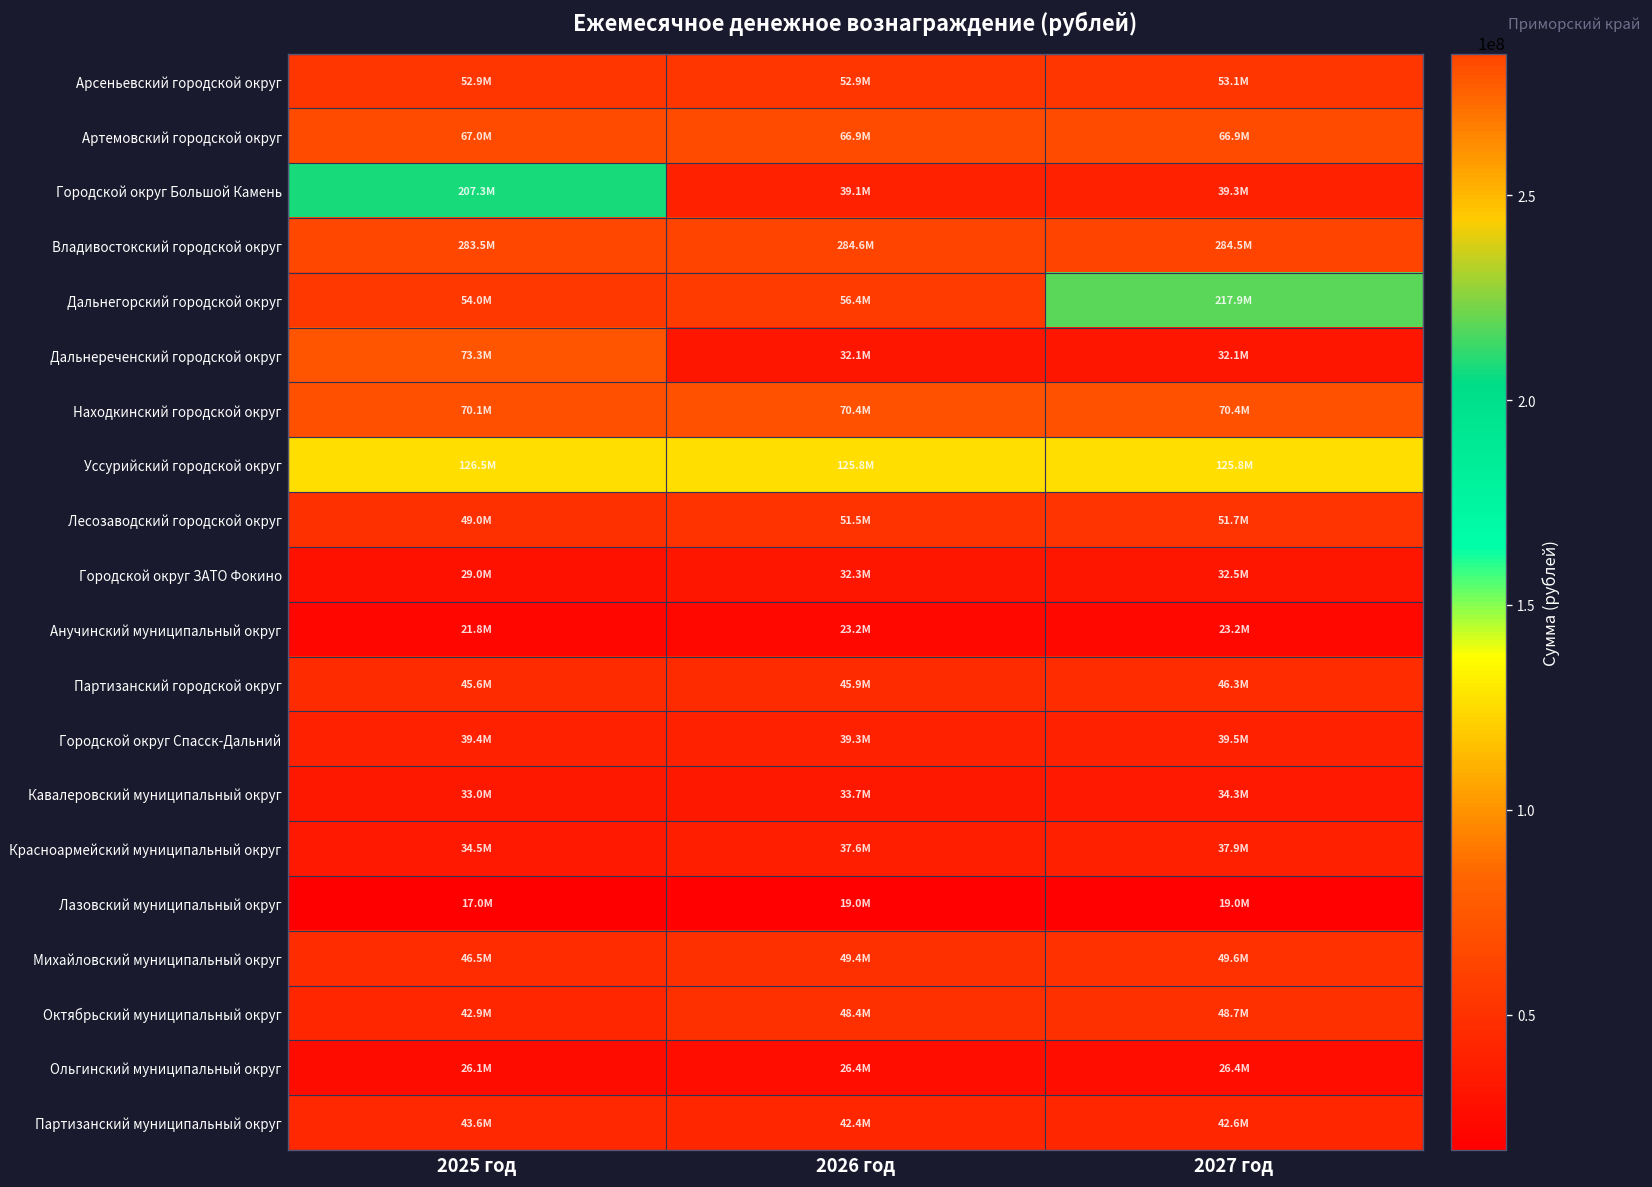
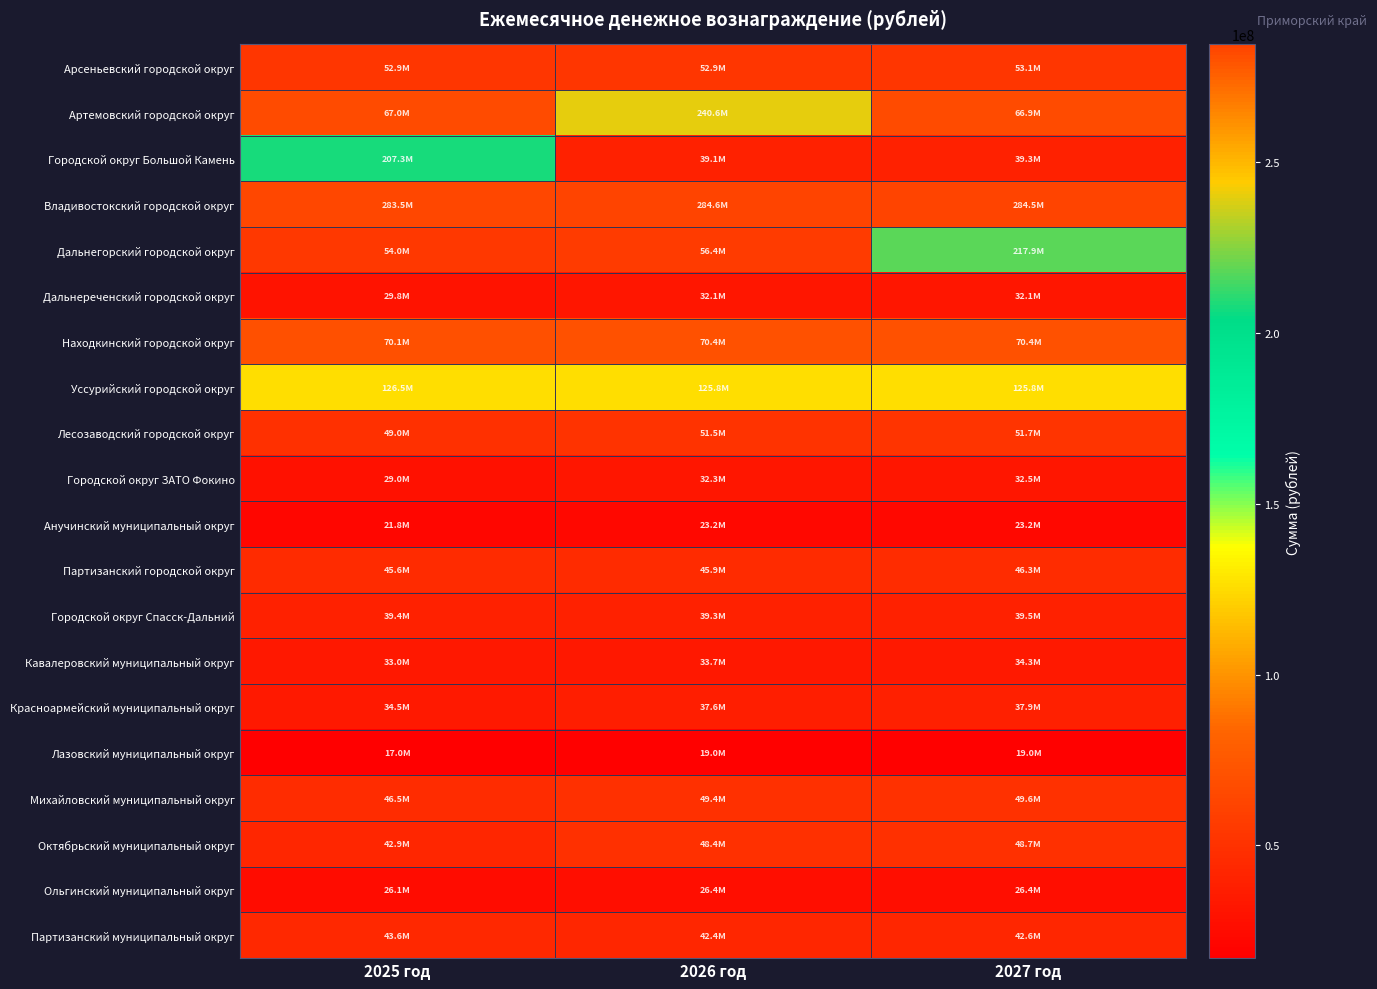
  {
    "Арсеньевский городской округ": {
      "2025 год": "52.9M",
      "2026 год": "52.9M",
      "2027 год": "53.1M"
    },
    "Артемовский городской округ": {
      "2025 год": "67.0M",
-     "2026 год": "66.9M",
+     "2026 год": "240.6M",
      "2027 год": "66.9M"
    },
    "Городской округ Большой Камень": {
      "2025 год": "207.3M",
      "2026 год": "39.1M",
      "2027 год": "39.3M"
    },
    "Владивостокский городской округ": {
      "2025 год": "283.5M",
      "2026 год": "284.6M",
      "2027 год": "284.5M"
    },
    "Дальнегорский городской округ": {
      "2025 год": "54.0M",
      "2026 год": "56.4M",
      "2027 год": "217.9M"
    },
    "Дальнереченский городской округ": {
-     "2025 год": "73.3M",
+     "2025 год": "29.8M",
      "2026 год": "32.1M",
      "2027 год": "32.1M"
    },
    "Находкинский городской округ": {
      "2025 год": "70.1M",
      "2026 год": "70.4M",
      "2027 год": "70.4M"
    },
    "Уссурийский городской округ": {
      "2025 год": "126.5M",
      "2026 год": "125.8M",
      "2027 год": "125.8M"
    },
    "Лесозаводский городской округ": {
      "2025 год": "49.0M",
      "2026 год": "51.5M",
      "2027 год": "51.7M"
    },
    "Городской округ ЗАТО Фокино": {
      "2025 год": "29.0M",
      "2026 год": "32.3M",
      "2027 год": "32.5M"
    },
    "Анучинский муниципальный округ": {
      "2025 год": "21.8M",
      "2026 год": "23.2M",
      "2027 год": "23.2M"
    },
    "Партизанский городской округ": {
      "2025 год": "45.6M",
      "2026 год": "45.9M",
      "2027 год": "46.3M"
    },
    "Городской округ Спасск-Дальний": {
      "2025 год": "39.4M",
      "2026 год": "39.3M",
      "2027 год": "39.5M"
    },
    "Кавалеровский муниципальный округ": {
      "2025 год": "33.0M",
      "2026 год": "33.7M",
      "2027 год": "34.3M"
    },
    "Красноармейский муниципальный округ": {
      "2025 год": "34.5M",
      "2026 год": "37.6M",
      "2027 год": "37.9M"
    },
    "Лазовский муниципальный округ": {
      "2025 год": "17.0M",
      "2026 год": "19.0M",
      "2027 год": "19.0M"
    },
    "Михайловский муниципальный округ": {
      "2025 год": "46.5M",
      "2026 год": "49.4M",
      "2027 год": "49.6M"
    },
    "Октябрьский муниципальный округ": {
      "2025 год": "42.9M",
      "2026 год": "48.4M",
      "2027 год": "48.7M"
    },
    "Ольгинский муниципальный округ": {
      "2025 год": "26.1M",
      "2026 год": "26.4M",
      "2027 год": "26.4M"
    },
    "Партизанский муниципальный округ": {
      "2025 год": "43.6M",
      "2026 год": "42.4M",
      "2027 год": "42.6M"
    }
  }
